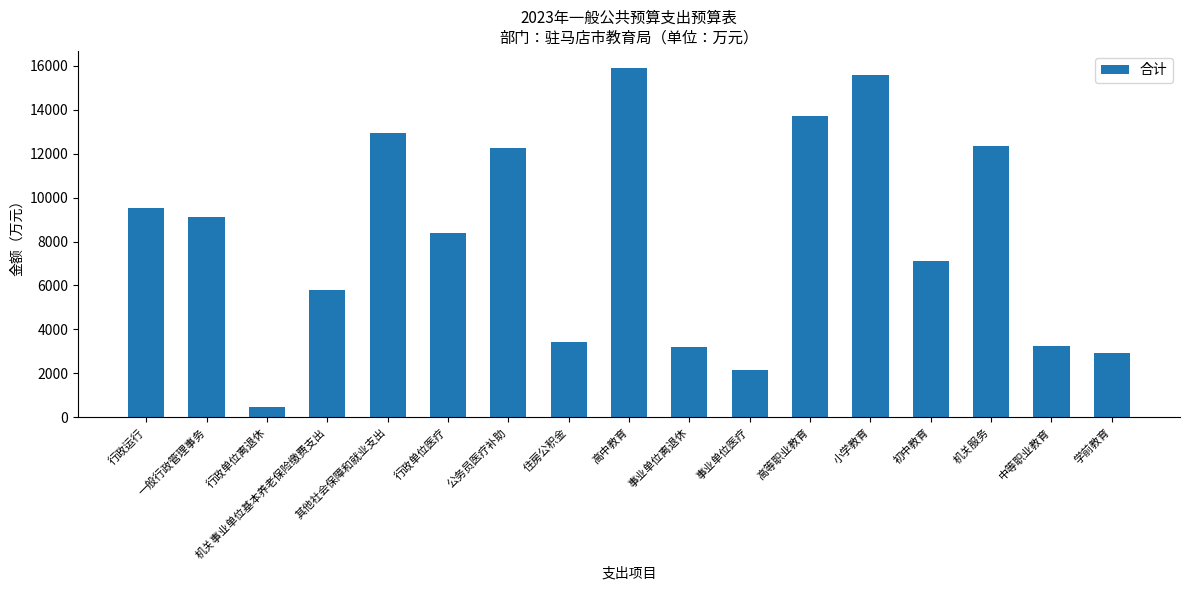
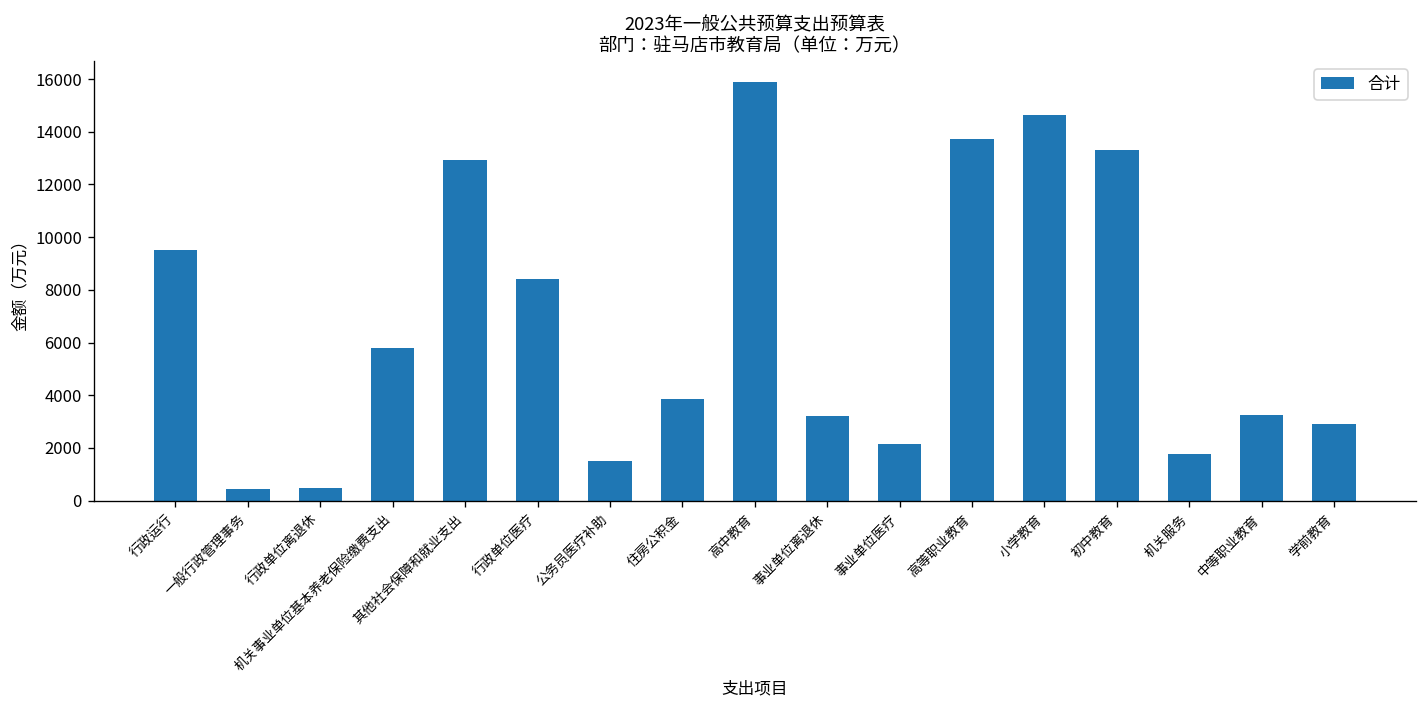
  {
    "行政运行": 9500,
-   "一般行政管理事务": 9100,
+   "一般行政管理事务": 400,
    "行政单位离退休": 500,
    "机关事业单位基本养老保险缴费支出": 5800,
    "其他社会保障和就业支出": 12900,
    "行政单位医疗": 8400,
-   "公务员医疗补助": 12200,
-   "住房公积金": 3400,
+   "公务员医疗补助": 1500,
+   "住房公积金": 3900,
    "高中教育": 15900,
    "事业单位离退休": 3200,
    "事业单位医疗": 2100,
    "高等职业教育": 13700,
-   "小学教育": 15600,
-   "初中教育": 7100,
-   "机关服务": 12400,
+   "小学教育": 14600,
+   "初中教育": 13300,
+   "机关服务": 1800,
    "中等职业教育": 3300,
    "学前教育": 2900
  }
